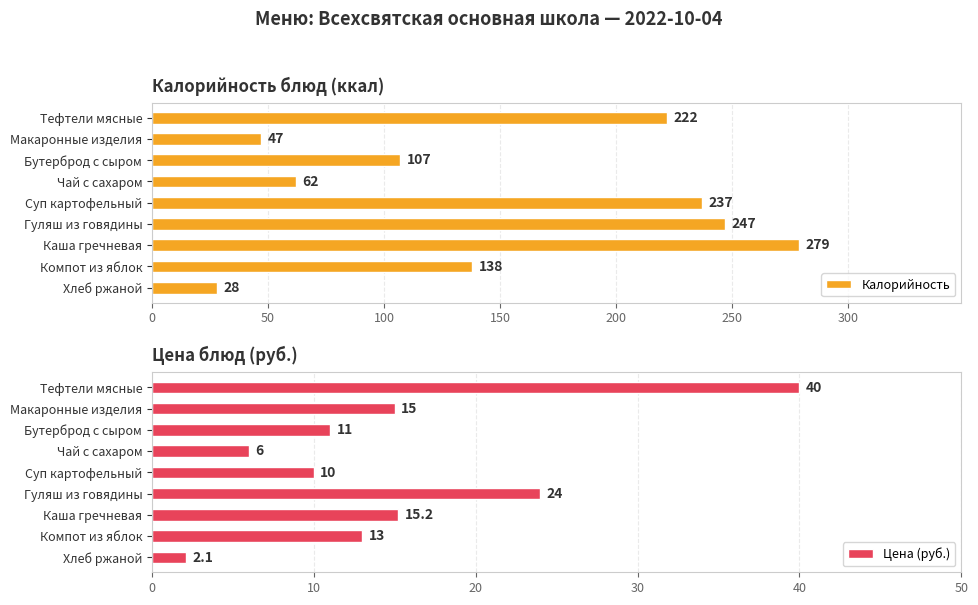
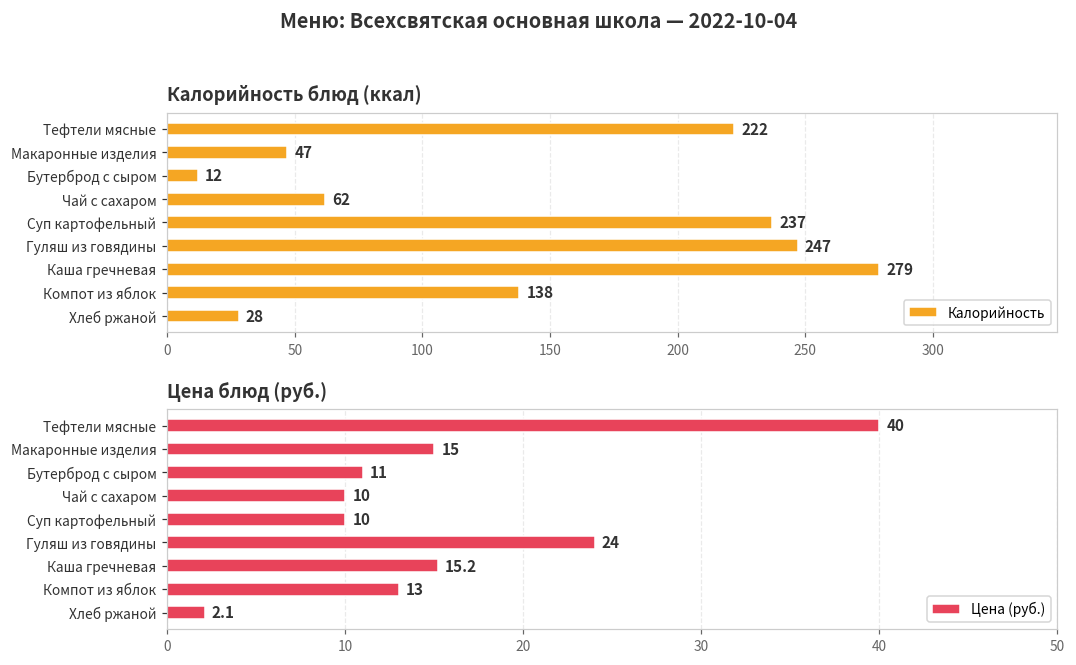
  {
    "Калорийность блюд (ккал)": {
      "Тефтели мясные": 222,
      "Макаронные изделия": 47,
-     "Бутерброд с сыром": 107,
+     "Бутерброд с сыром": 12,
      "Чай с сахаром": 62,
      "Суп картофельный": 237,
      "Гуляш из говядины": 247,
      "Каша гречневая": 279,
      "Компот из яблок": 138,
      "Хлеб ржаной": 28
    },
    "Цена блюд (руб.)": {
      "Тефтели мясные": 40,
      "Макаронные изделия": 15,
      "Бутерброд с сыром": 11,
-     "Чай с сахаром": 6,
+     "Чай с сахаром": 10,
      "Суп картофельный": 10,
      "Гуляш из говядины": 24,
      "Каша гречневая": 15.2,
      "Компот из яблок": 13,
      "Хлеб ржаной": 2.1
    }
  }
